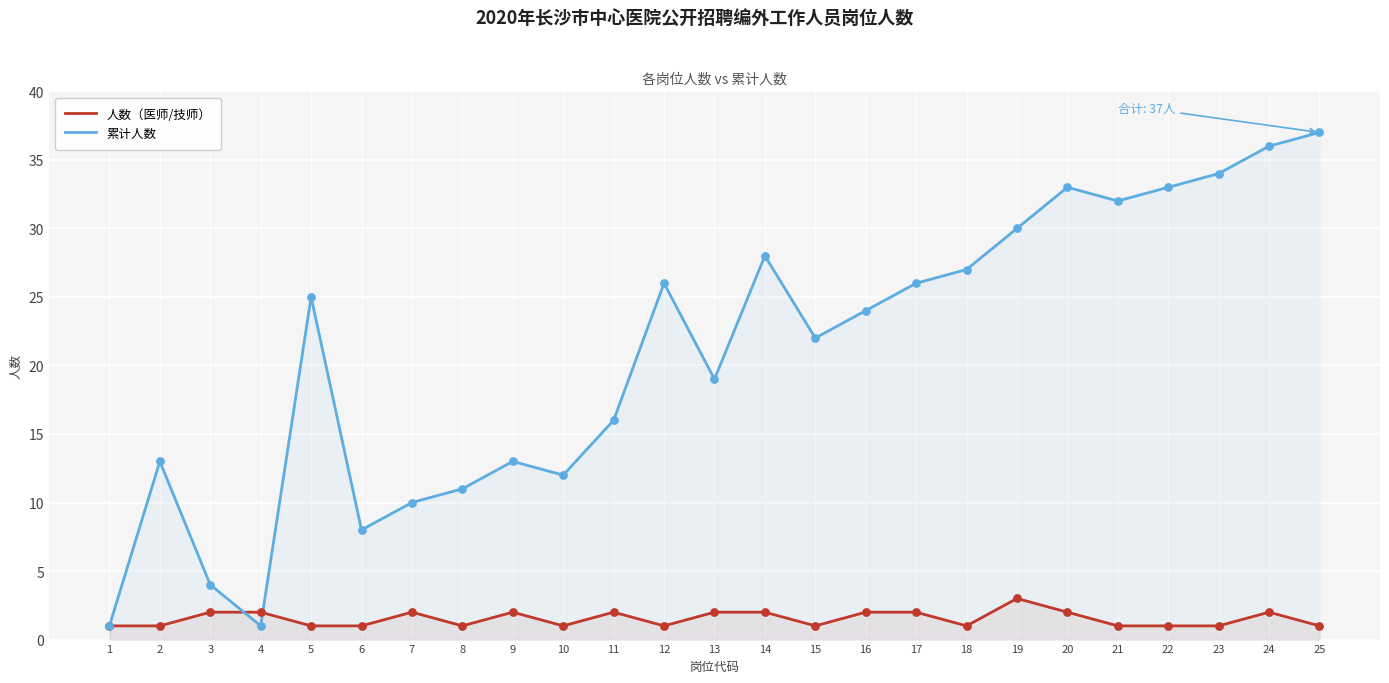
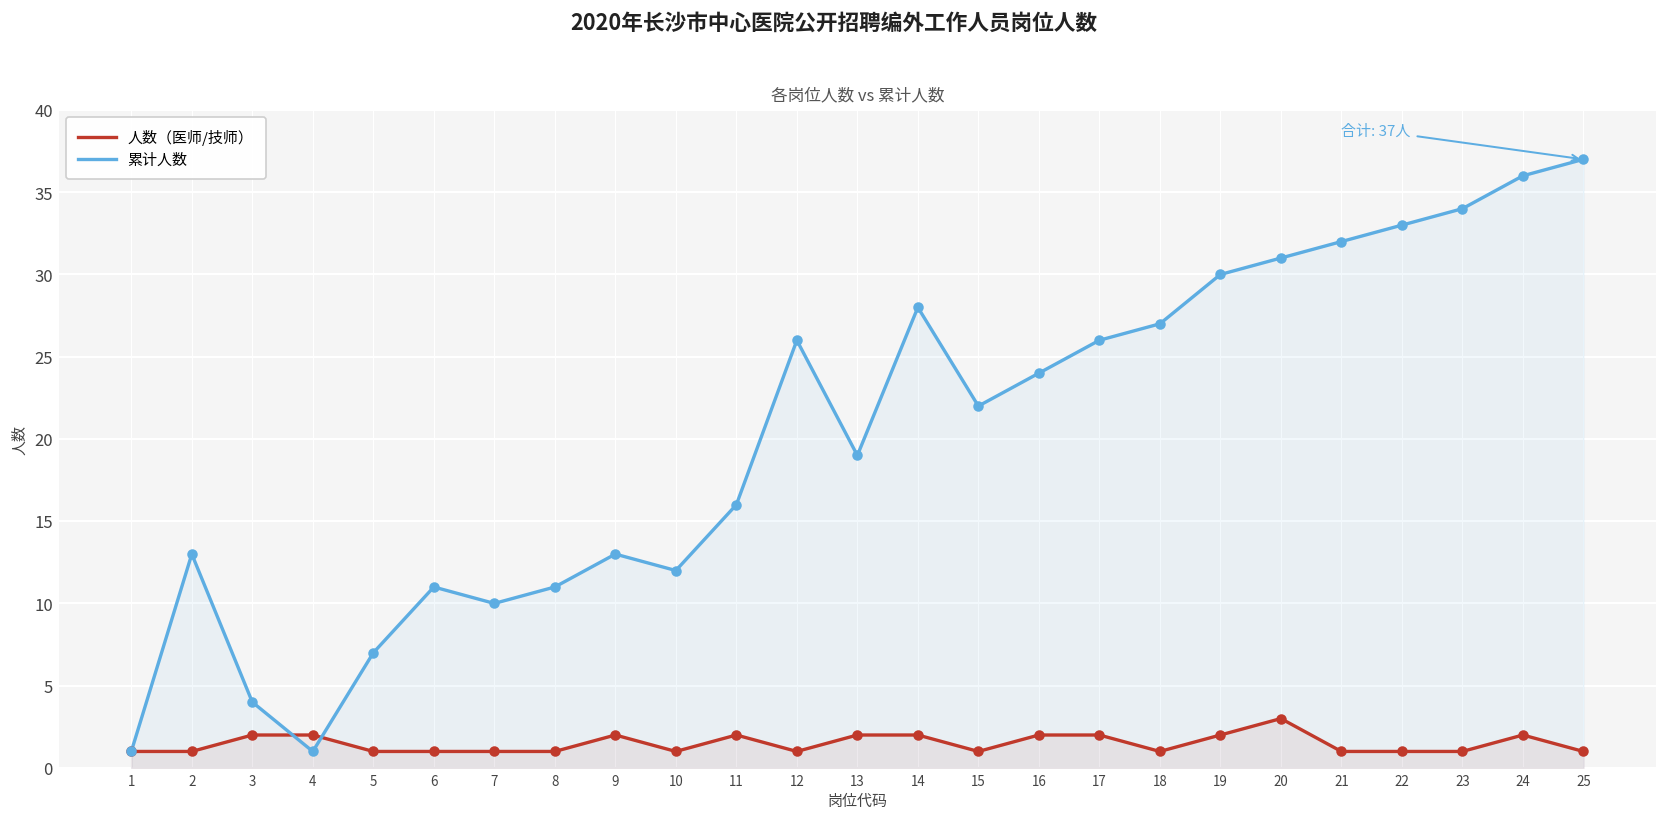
  {
    "人数（医师/技师）": {
      "2": 1,
      "3": 2,
      "4": 2,
      "5": 1,
      "6": 1,
-     "7": 2,
+     "7": 1,
      "8": 1,
      "9": 2,
      "10": 1,
      "11": 2,
      "12": 1,
      "13": 2,
      "14": 2,
      "15": 1,
      "16": 2,
      "17": 2,
      "18": 1,
-     "19": 3,
-     "20": 2,
+     "19": 2,
+     "20": 3,
      "21": 1,
      "22": 1,
      "23": 1,
      "24": 2,
      "25": 1
    },
    "累计人数": {
      "2": 13,
      "3": 4,
      "4": 1,
-     "5": 25,
-     "6": 8,
+     "5": 7,
+     "6": 11,
      "7": 10,
      "8": 11,
      "9": 13,
      "10": 12,
      "11": 16,
      "12": 26,
      "13": 19,
      "14": 28,
      "15": 22,
      "16": 24,
      "17": 26,
      "18": 27,
      "19": 30,
-     "20": 33,
+     "20": 31,
      "21": 32,
      "22": 33,
      "23": 34,
      "24": 36
    }
  }
